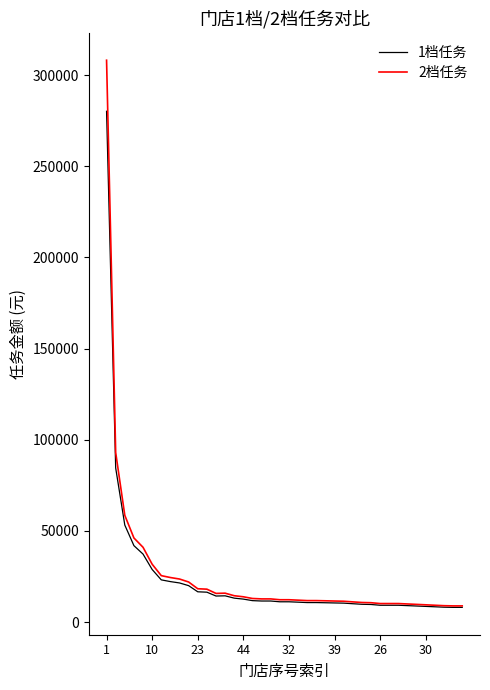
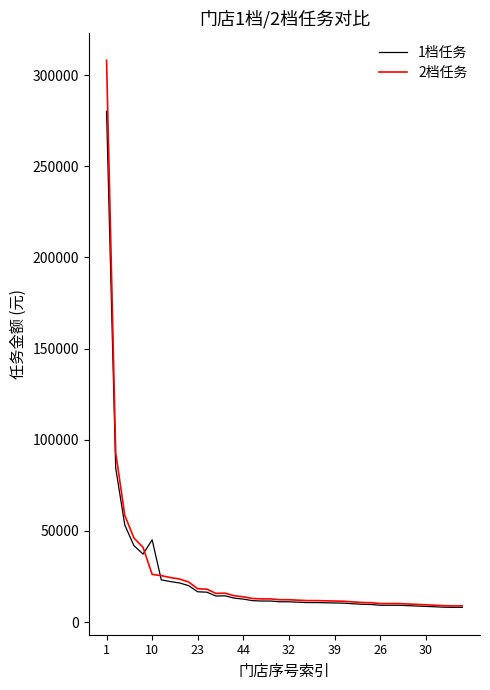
  {
    "1档任务": {
-     "10": 29000
+     "10": 45000
    },
    "2档任务": {
-     "10": 32000
+     "10": 26000
    }
  }
